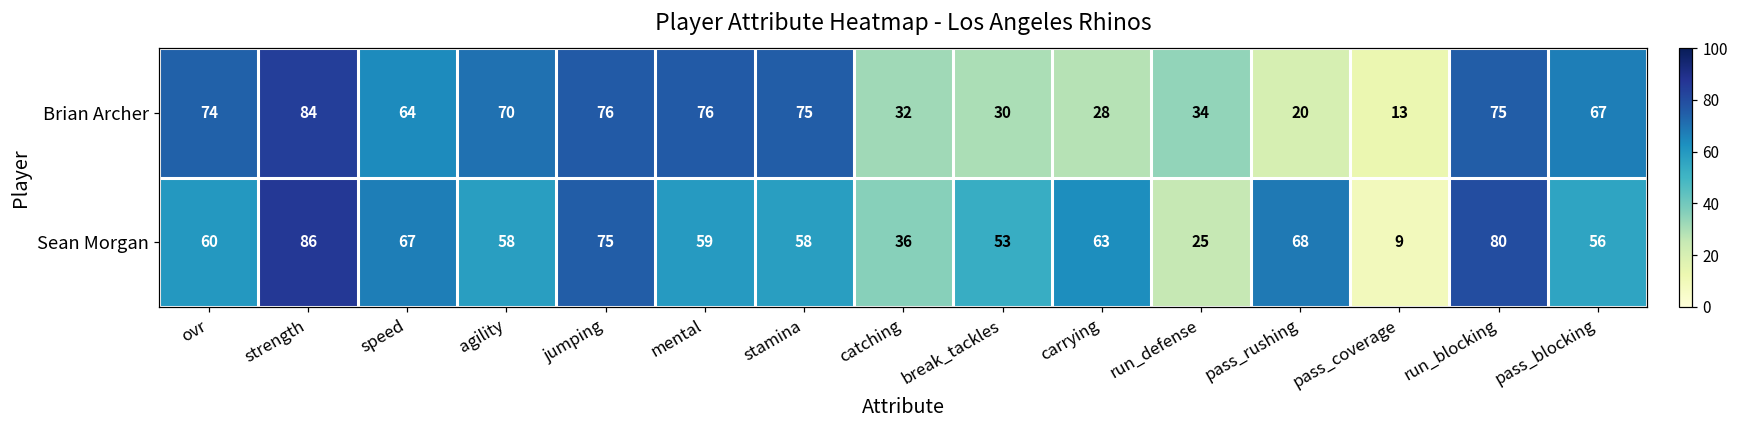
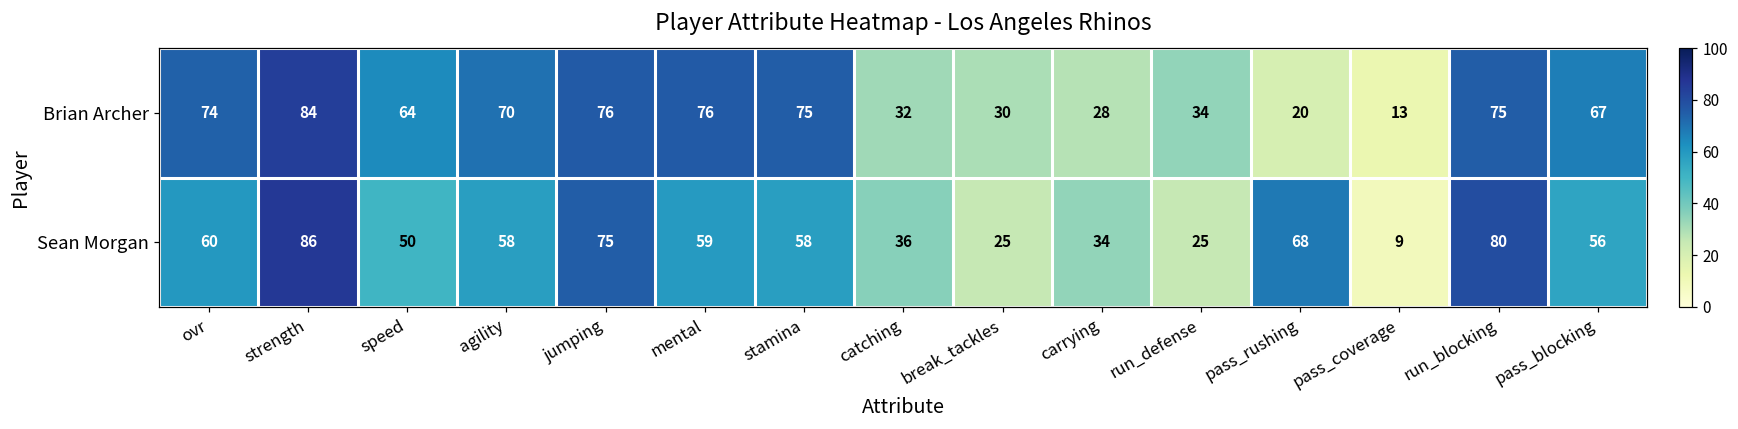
  {
    "Brian Archer": {
      "ovr": 74,
      "strength": 84,
      "speed": 64,
      "agility": 70,
      "jumping": 76,
      "mental": 76,
      "stamina": 75,
      "catching": 32,
      "break_tackles": 30,
      "carrying": 28,
      "run_defense": 34,
      "pass_rushing": 20,
      "pass_coverage": 13,
      "run_blocking": 75,
      "pass_blocking": 67
    },
    "Sean Morgan": {
      "ovr": 60,
      "strength": 86,
-     "speed": 67,
+     "speed": 50,
      "agility": 58,
      "jumping": 75,
      "mental": 59,
      "stamina": 58,
      "catching": 36,
-     "break_tackles": 53,
-     "carrying": 63,
+     "break_tackles": 25,
+     "carrying": 34,
      "run_defense": 25,
      "pass_rushing": 68,
      "pass_coverage": 9,
      "run_blocking": 80,
      "pass_blocking": 56
    }
  }
